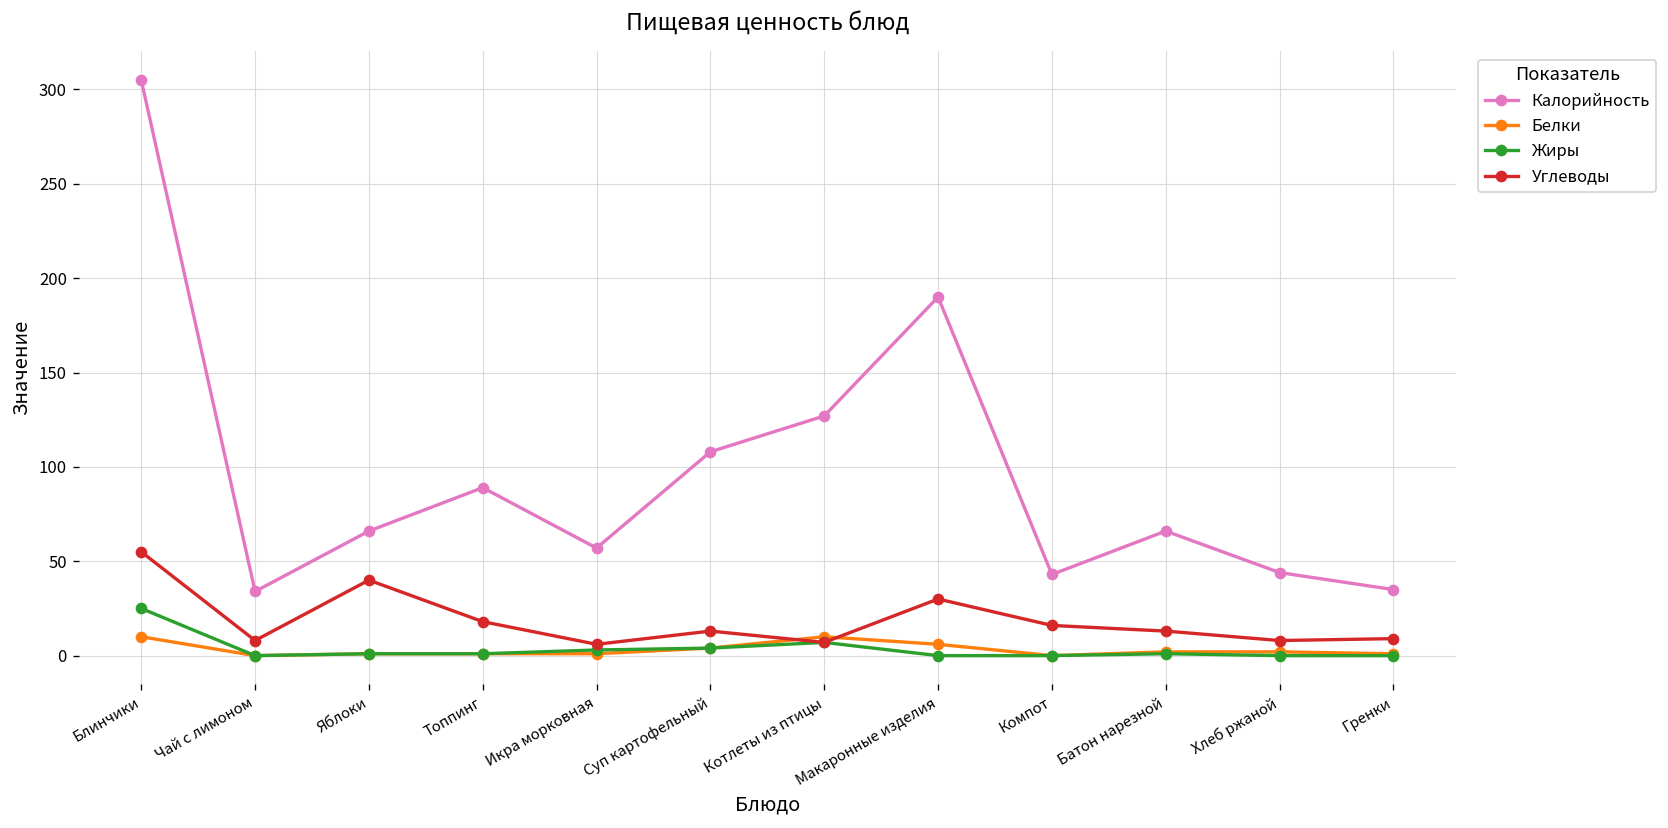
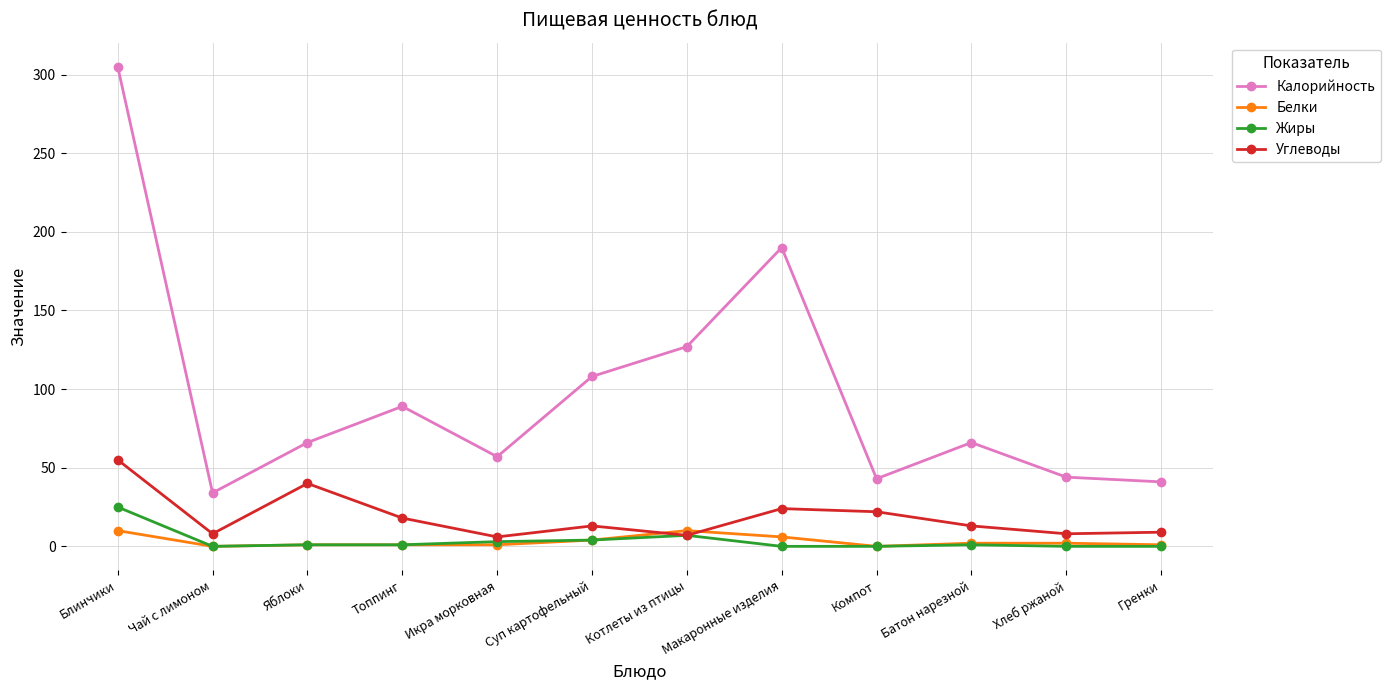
  {
    "Калорийность": {
      "Блинчики": 305,
      "Чай с лимоном": 34,
      "Яблоки": 66,
      "Топпинг": 89,
      "Икра морковная": 57,
      "Суп картофельный": 108,
      "Котлеты из птицы": 127,
      "Макаронные изделия": 190,
      "Компот": 43,
      "Батон нарезной": 66,
      "Хлеб ржаной": 44,
-     "Гренки": 35
+     "Гренки": 41
    },
    "Белки": {
      "Блинчики": 10,
      "Икра морковная": 1,
      "Котлеты из птицы": 10,
      "Макаронные изделия": 6,
      "Хлеб ржаной": 2
    },
    "Жиры": {
      "Блинчики": 25,
      "Икра морковная": 3,
      "Макаронные изделия": 0,
      "Хлеб ржаной": 0
    },
    "Углеводы": {
      "Блинчики": 55,
      "Чай с лимоном": 8,
      "Яблоки": 40,
      "Топпинг": 18,
      "Икра морковная": 6,
      "Суп картофельный": 13,
-     "Макаронные изделия": 30,
-     "Компот": 16,
+     "Макаронные изделия": 24,
+     "Компот": 22,
      "Батон нарезной": 13,
      "Хлеб ржаной": 8,
      "Гренки": 9
    }
  }
